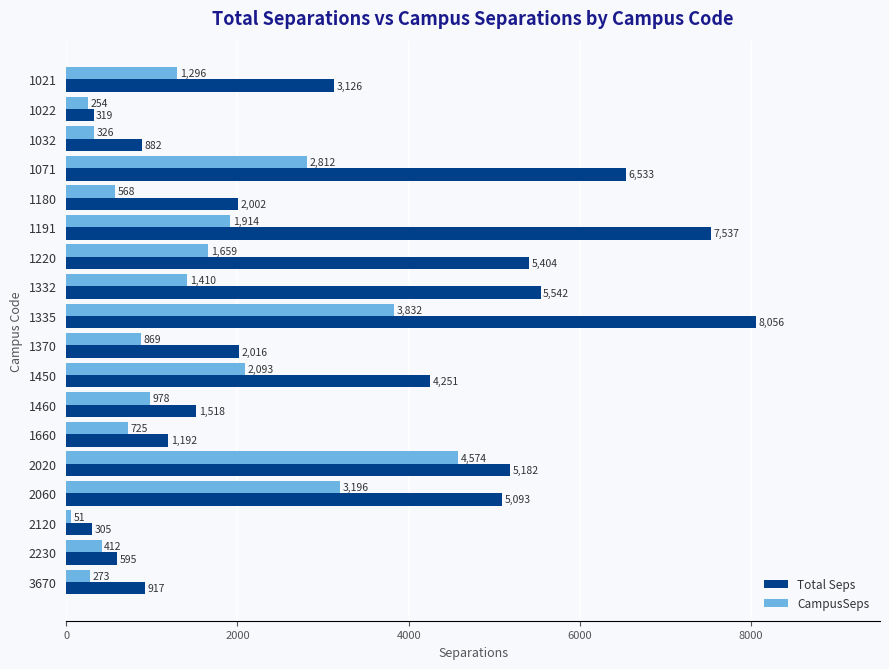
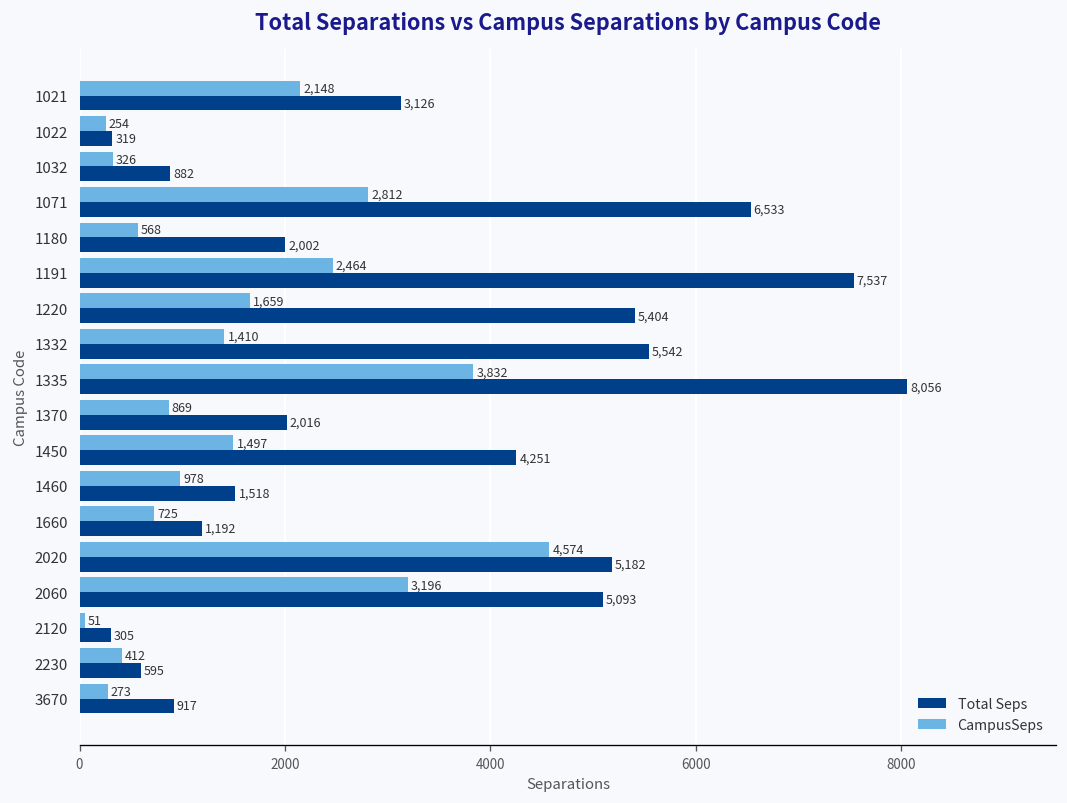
  {
    "Total Seps": {
      "1021": "3,126",
      "1022": "319",
      "1032": "882",
      "1071": "6,533",
      "1180": "2,002",
      "1191": "7,537",
      "1220": "5,404",
      "1332": "5,542",
      "1335": "8,056",
      "1370": "2,016",
      "1450": "4,251",
      "1460": "1,518",
      "1660": "1,192",
      "2020": "5,182",
      "2060": "5,093",
      "2120": "305",
      "2230": "595",
      "3670": "917"
    },
    "CampusSeps": {
-     "1021": "1,296",
+     "1021": "2,148",
      "1022": "254",
      "1032": "326",
      "1071": "2,812",
      "1180": "568",
-     "1191": "1,914",
+     "1191": "2,464",
      "1220": "1,659",
      "1332": "1,410",
      "1335": "3,832",
      "1370": "869",
-     "1450": "2,093",
+     "1450": "1,497",
      "1460": "978",
      "1660": "725",
      "2020": "4,574",
      "2060": "3,196",
      "2120": "51",
      "2230": "412",
      "3670": "273"
    }
  }
